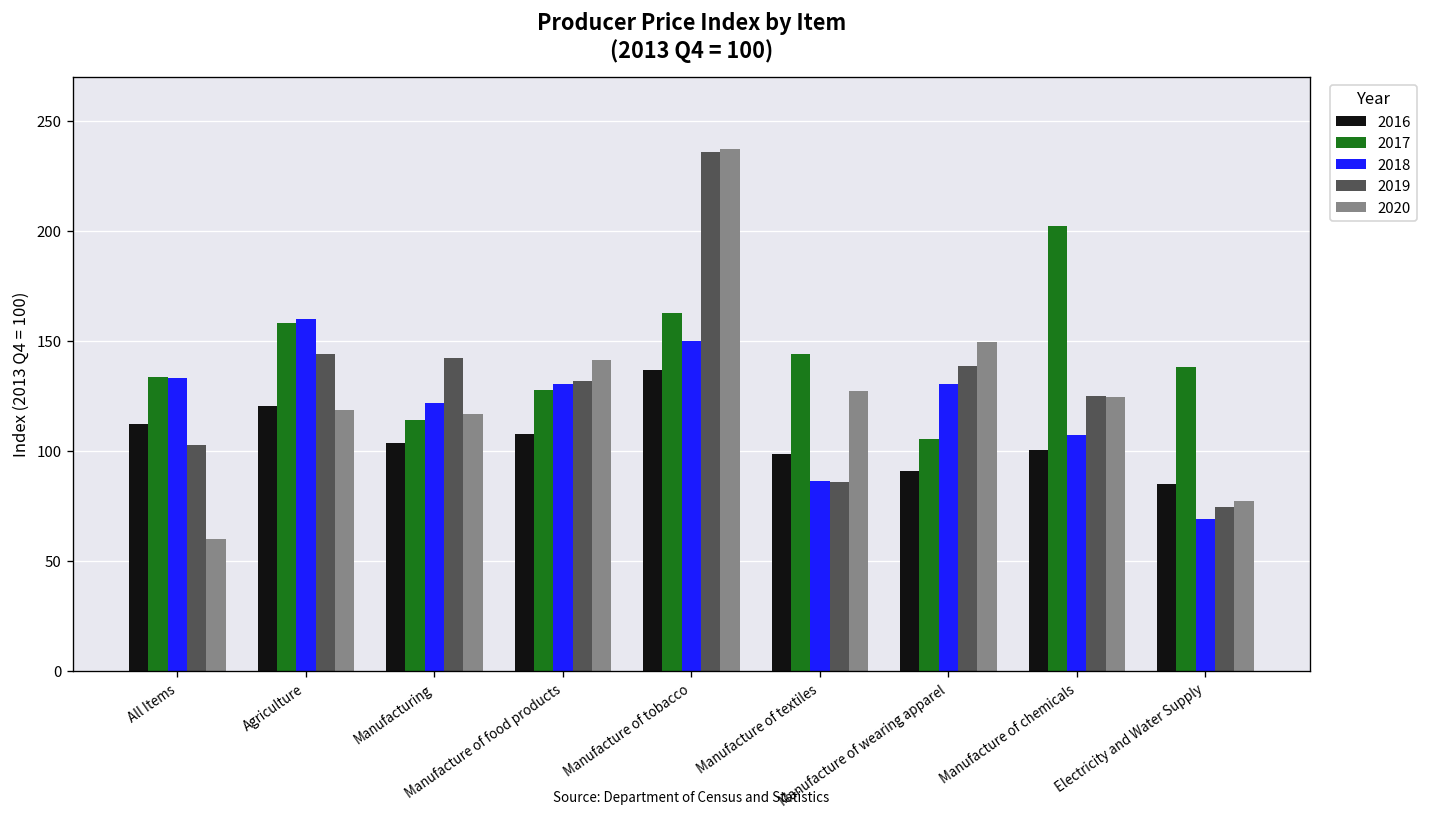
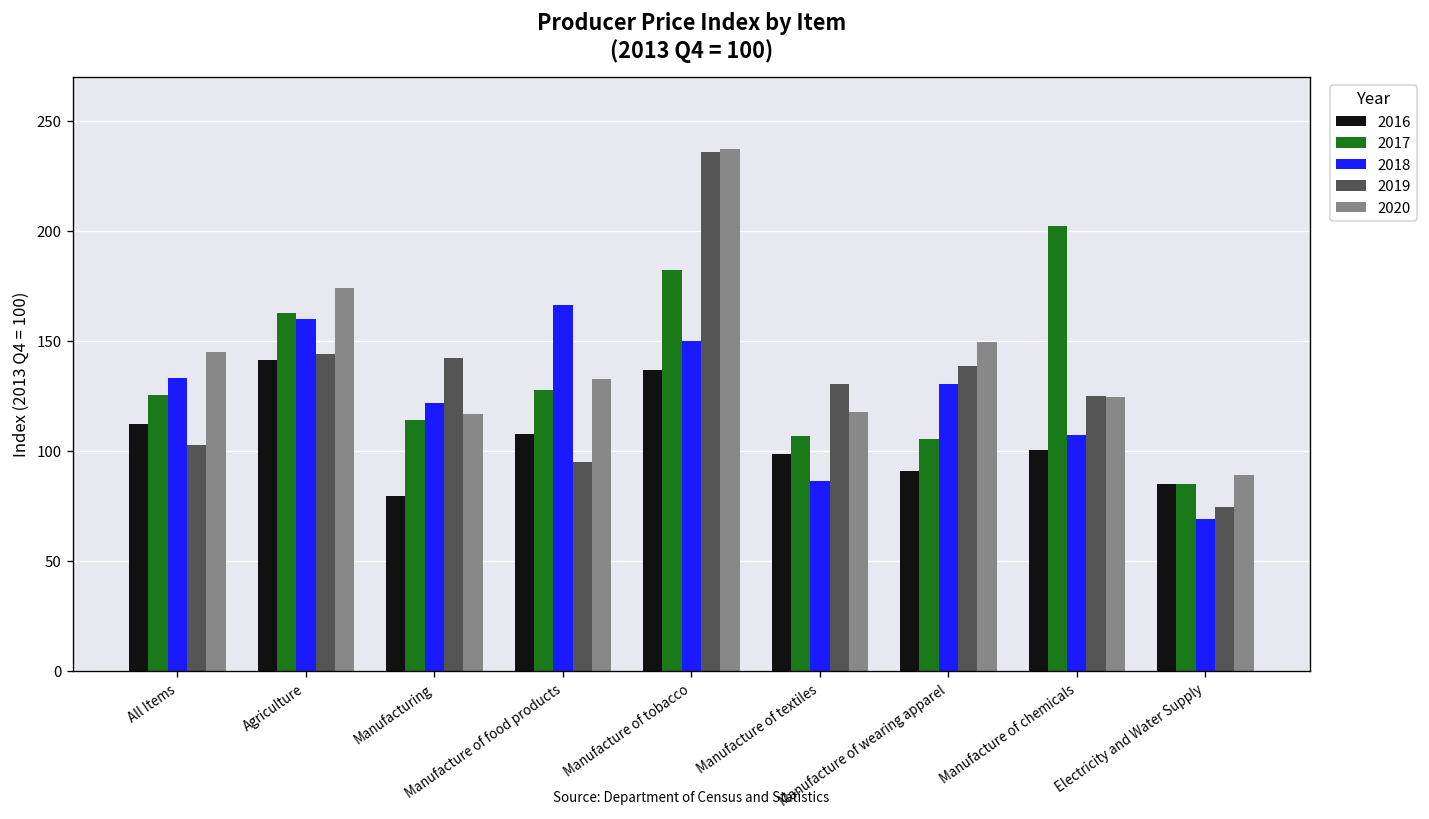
  {
    "2016": {
      "All Items": 112,
-     "Agriculture": 120,
-     "Manufacturing": 104,
+     "Agriculture": 142,
+     "Manufacturing": 80,
      "Manufacture of food products": 108,
      "Manufacture of tobacco": 137,
      "Manufacture of textiles": 99,
      "Manufacture of wearing apparel": 91,
      "Manufacture of chemicals": 101,
      "Electricity and Water Supply": 85
    },
    "2017": {
-     "All Items": 134,
-     "Agriculture": 158,
+     "All Items": 125,
+     "Agriculture": 163,
      "Manufacturing": 114,
      "Manufacture of food products": 128,
-     "Manufacture of tobacco": 163,
-     "Manufacture of textiles": 144,
+     "Manufacture of tobacco": 182,
+     "Manufacture of textiles": 107,
      "Manufacture of wearing apparel": 105,
      "Manufacture of chemicals": 203,
-     "Electricity and Water Supply": 138
+     "Electricity and Water Supply": 85
    },
    "2018": {
      "All Items": 133,
      "Agriculture": 160,
      "Manufacturing": 122,
-     "Manufacture of food products": 130,
+     "Manufacture of food products": 166,
      "Manufacture of tobacco": 150,
      "Manufacture of textiles": 86,
      "Manufacture of wearing apparel": 131,
      "Manufacture of chemicals": 107,
      "Electricity and Water Supply": 69
    },
    "2019": {
      "All Items": 103,
      "Agriculture": 144,
      "Manufacturing": 142,
-     "Manufacture of food products": 132,
+     "Manufacture of food products": 95,
      "Manufacture of tobacco": 236,
-     "Manufacture of textiles": 86,
+     "Manufacture of textiles": 131,
      "Manufacture of wearing apparel": 138,
      "Manufacture of chemicals": 125,
      "Electricity and Water Supply": 75
    },
    "2020": {
-     "All Items": 60,
-     "Agriculture": 119,
+     "All Items": 145,
+     "Agriculture": 174,
      "Manufacturing": 117,
-     "Manufacture of food products": 141,
+     "Manufacture of food products": 133,
      "Manufacture of tobacco": 238,
-     "Manufacture of textiles": 127,
+     "Manufacture of textiles": 118,
      "Manufacture of wearing apparel": 150,
      "Manufacture of chemicals": 124,
-     "Electricity and Water Supply": 77
+     "Electricity and Water Supply": 89
    }
  }
